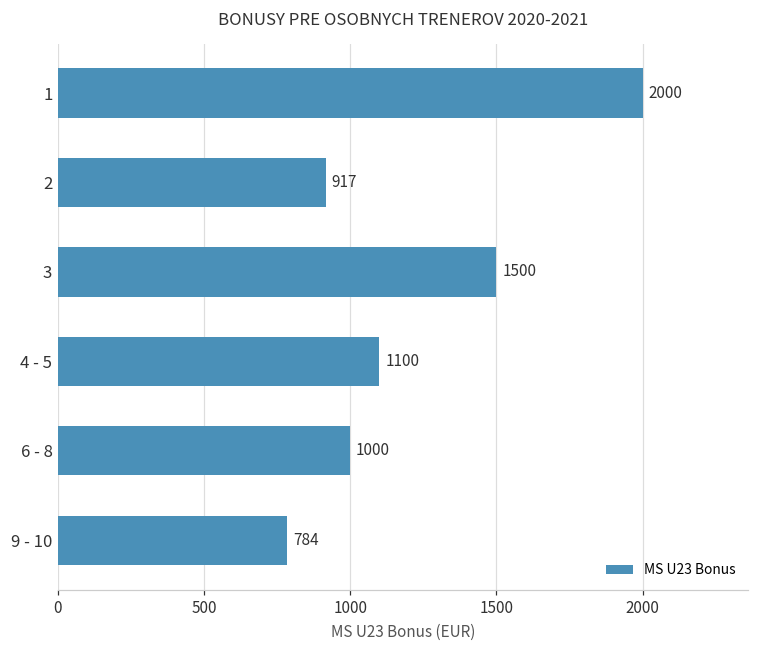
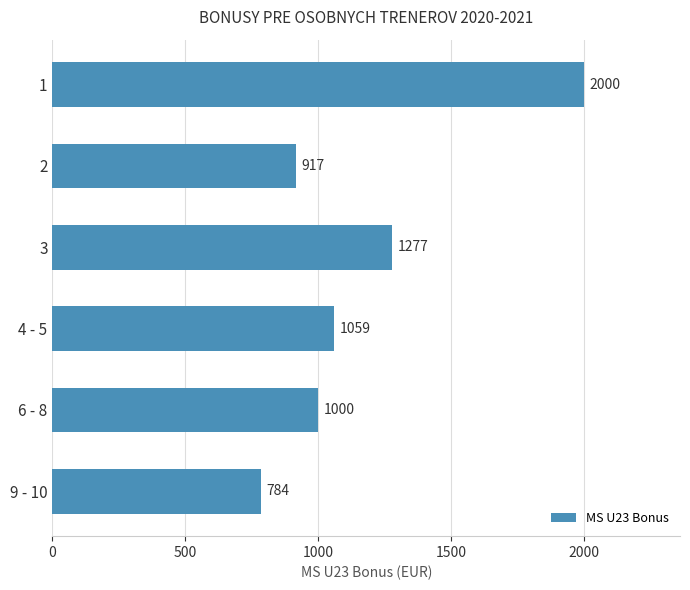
  {
    "1": 2000,
    "2": 917,
-   "3": 1500,
-   "4 - 5": 1100,
+   "3": 1277,
+   "4 - 5": 1059,
    "6 - 8": 1000,
    "9 - 10": 784
  }
